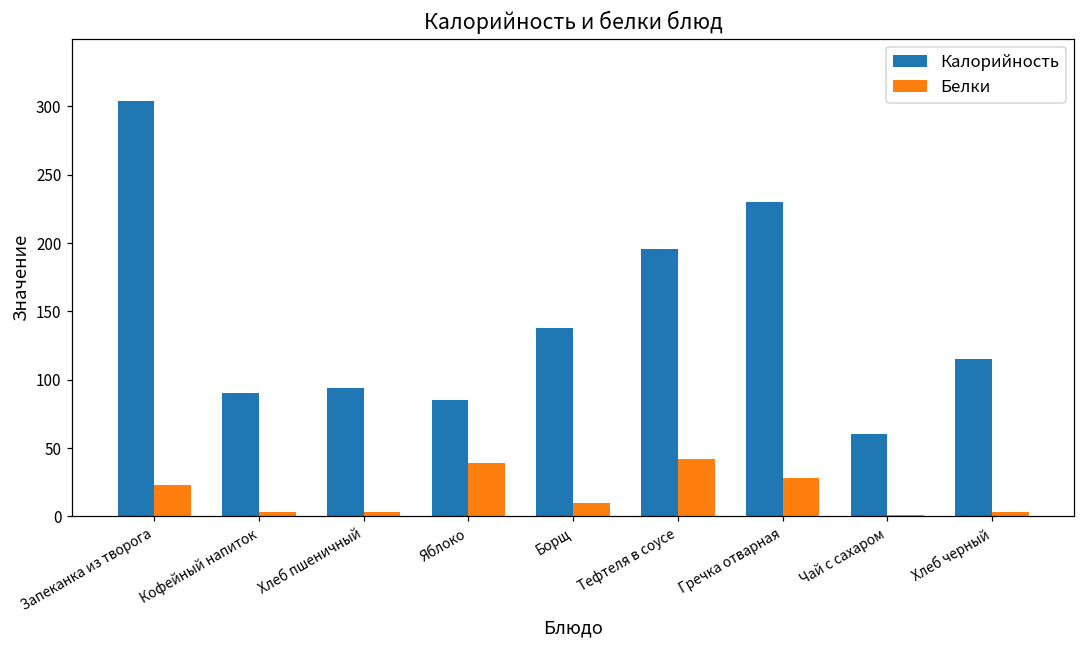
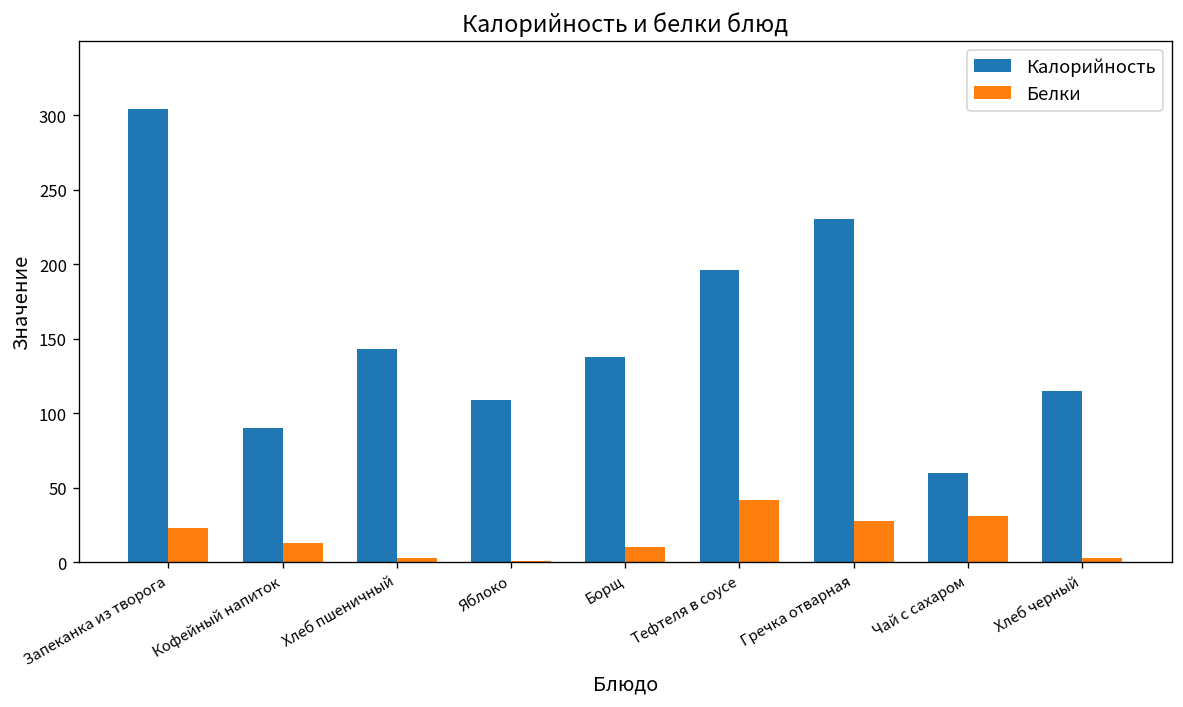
  {
    "Калорийность": {
      "Запеканка из творога": 304,
      "Кофейный напиток": 90,
-     "Хлеб пшеничный": 94,
-     "Яблоко": 85,
+     "Хлеб пшеничный": 143,
+     "Яблоко": 109,
      "Борщ": 138,
      "Тефтеля в соусе": 196,
      "Гречка отварная": 230,
      "Чай с сахаром": 60,
      "Хлеб черный": 115
    },
    "Белки": {
      "Запеканка из творога": 23,
-     "Кофейный напиток": 3,
+     "Кофейный напиток": 13,
      "Хлеб пшеничный": 3,
-     "Яблоко": 39,
+     "Яблоко": 1,
      "Борщ": 10,
      "Тефтеля в соусе": 42,
      "Гречка отварная": 28,
-     "Чай с сахаром": 1,
+     "Чай с сахаром": 31,
      "Хлеб черный": 3
    }
  }
